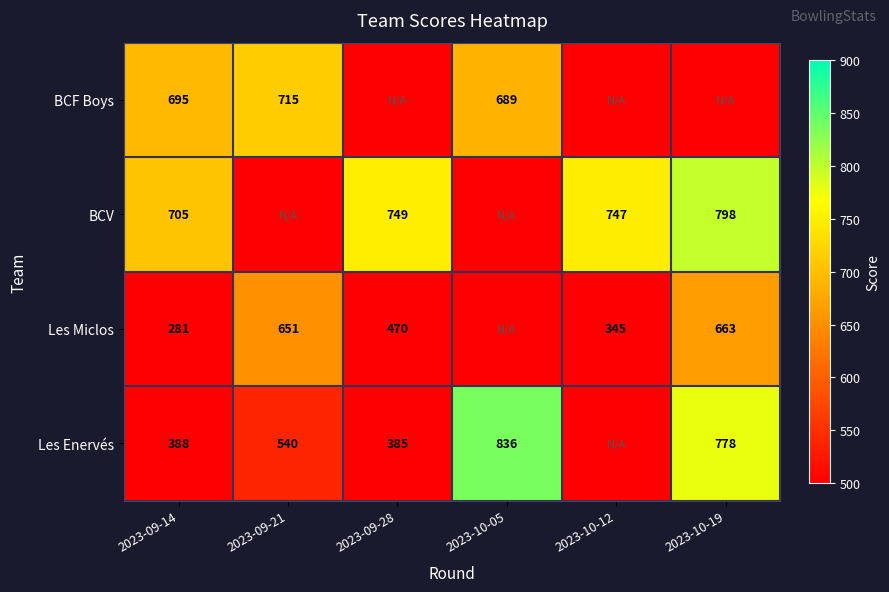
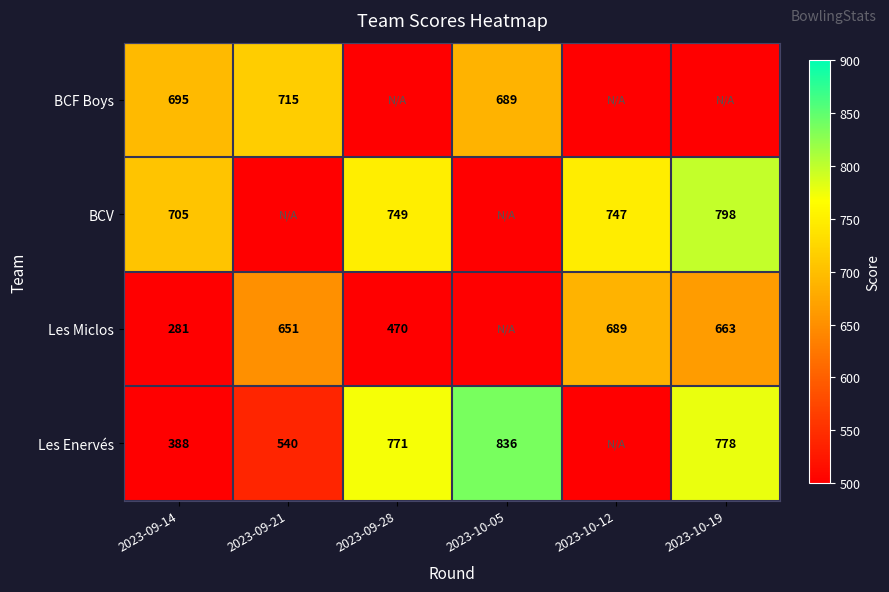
  {
    "BCF Boys": {
      "2023-09-14": 695,
      "2023-09-21": 715,
      "2023-10-05": 689
    },
    "BCV": {
      "2023-09-14": 705,
      "2023-09-28": 749,
      "2023-10-12": 747,
      "2023-10-19": 798
    },
    "Les Miclos": {
      "2023-09-14": 281,
      "2023-09-21": 651,
      "2023-09-28": 470,
-     "2023-10-12": 345,
+     "2023-10-12": 689,
      "2023-10-19": 663
    },
    "Les Enervés": {
      "2023-09-14": 388,
      "2023-09-21": 540,
-     "2023-09-28": 385,
+     "2023-09-28": 771,
      "2023-10-05": 836,
      "2023-10-19": 778
    }
  }
